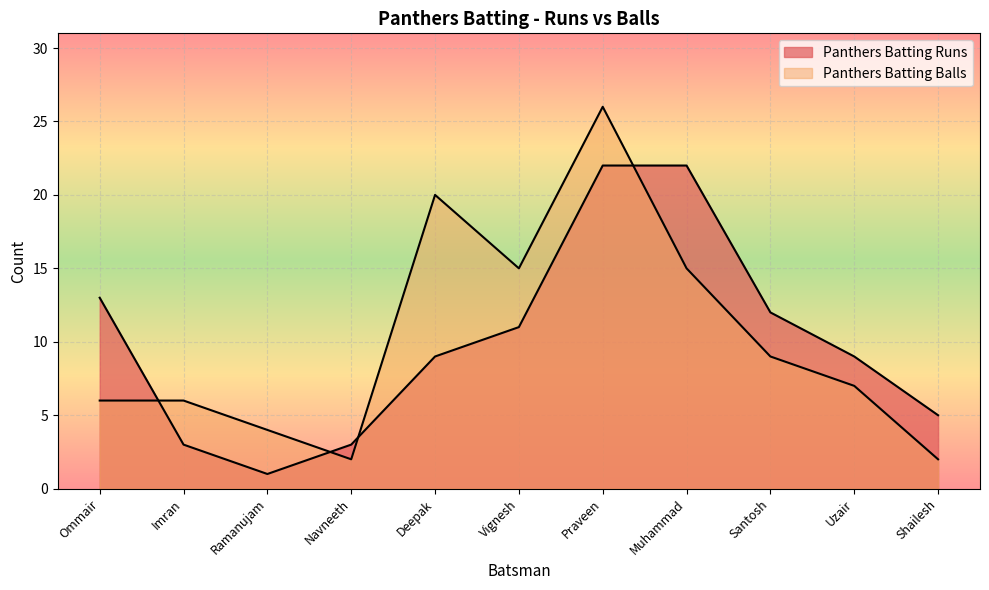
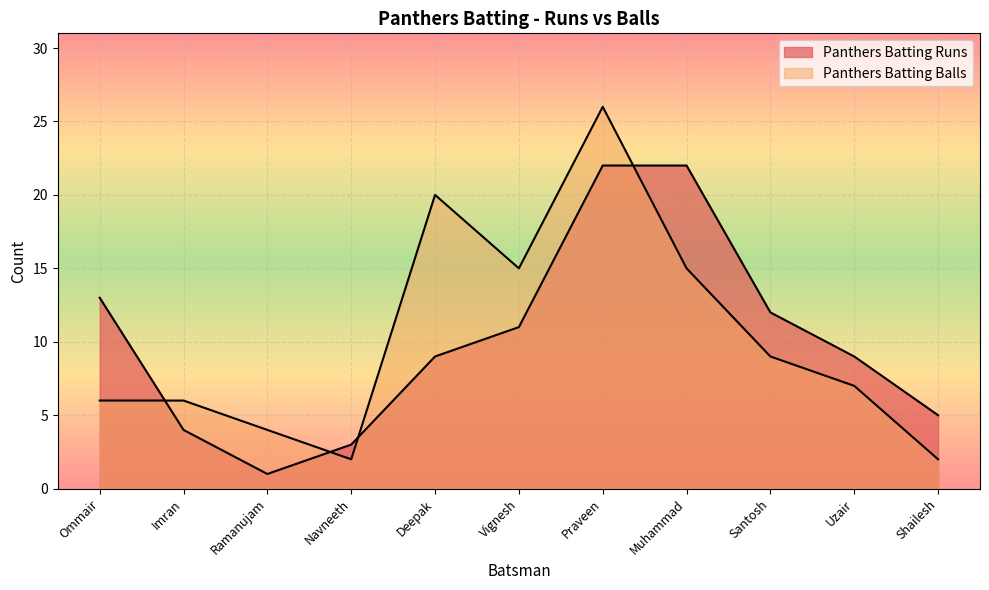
  {
    "Panthers Batting Runs": {
      "Ommair": 13,
-     "Imran": 3,
+     "Imran": 4,
      "Ramanujam": 1,
      "Navneeth": 3,
      "Deepak": 9,
      "Vignesh": 11,
      "Praveen": 22,
      "Muhammad": 22,
      "Santosh": 12,
      "Uzair": 9,
      "Shailesh": 5
    },
    "Panthers Batting Balls": {
      "Ommair": 6,
      "Imran": 6,
      "Ramanujam": 4,
      "Navneeth": 2,
      "Deepak": 20,
      "Vignesh": 15,
      "Praveen": 26,
      "Muhammad": 15,
      "Santosh": 9,
      "Uzair": 7,
      "Shailesh": 2
    }
  }
